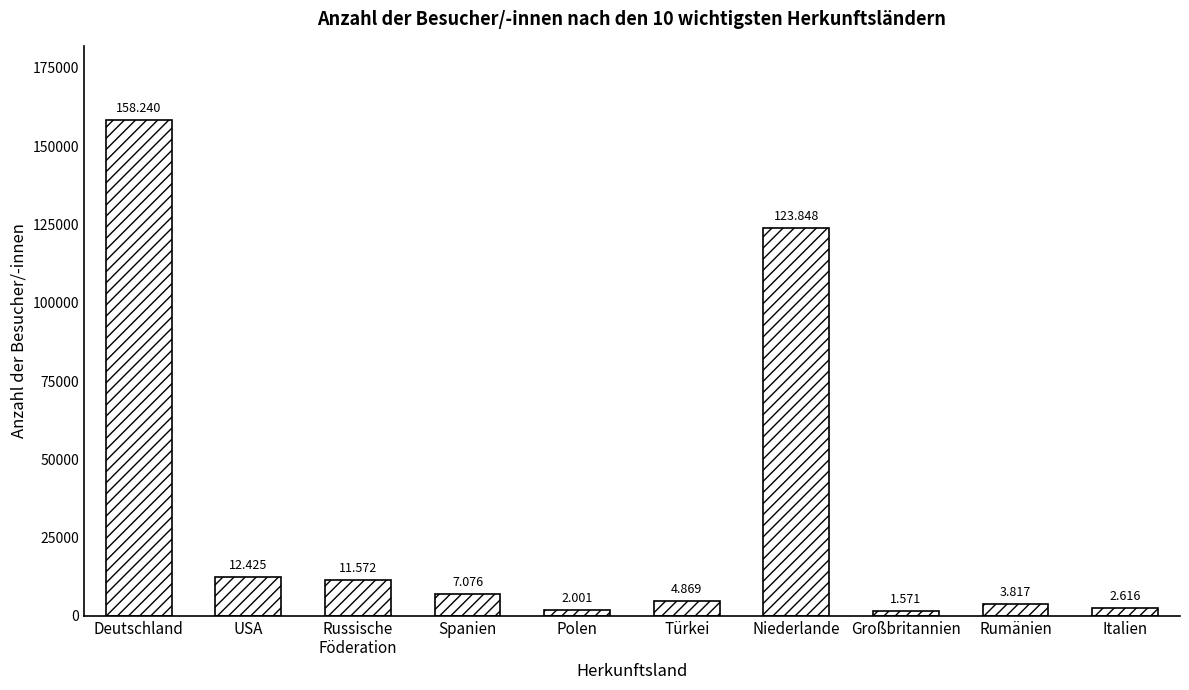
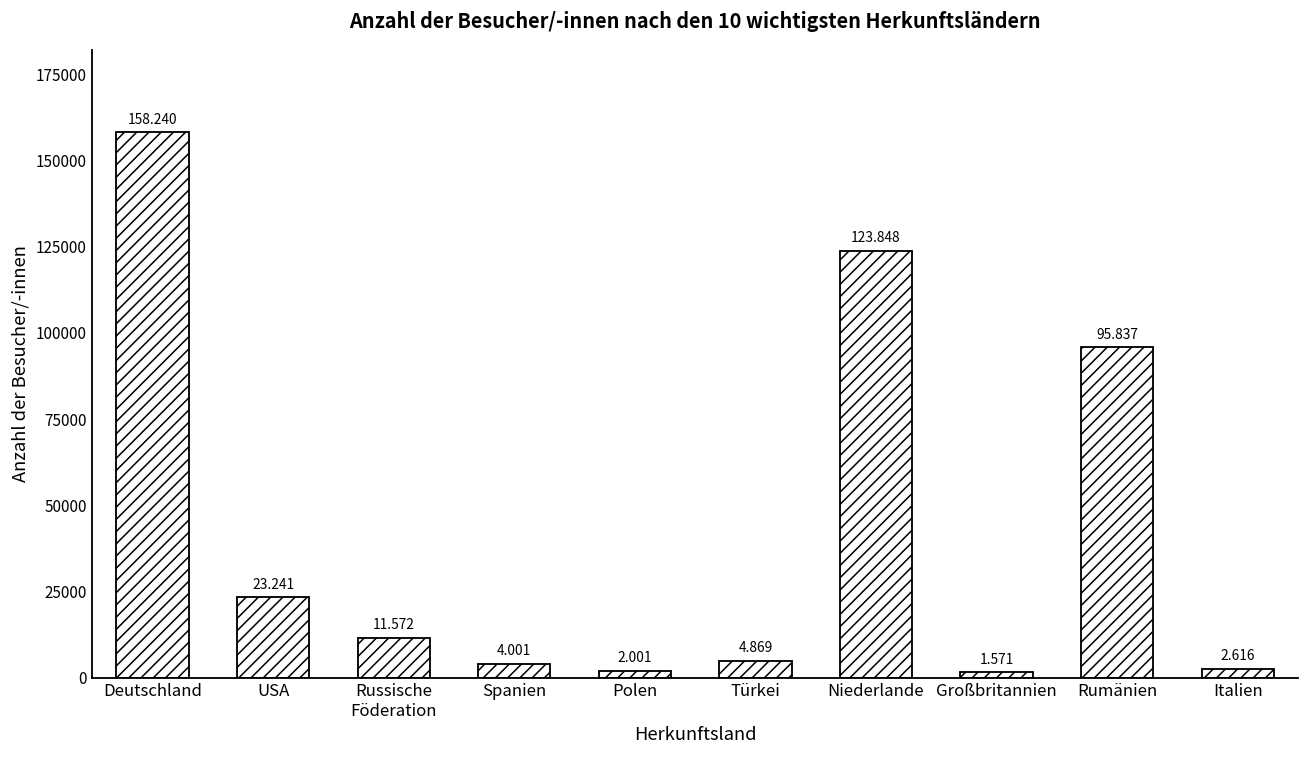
  {
-   "USA": 12.425,
-   "Spanien": 7.076,
-   "Rumänien": 3.817
+   "USA": 23.241,
+   "Spanien": 4.001,
+   "Rumänien": 95.837
  }
